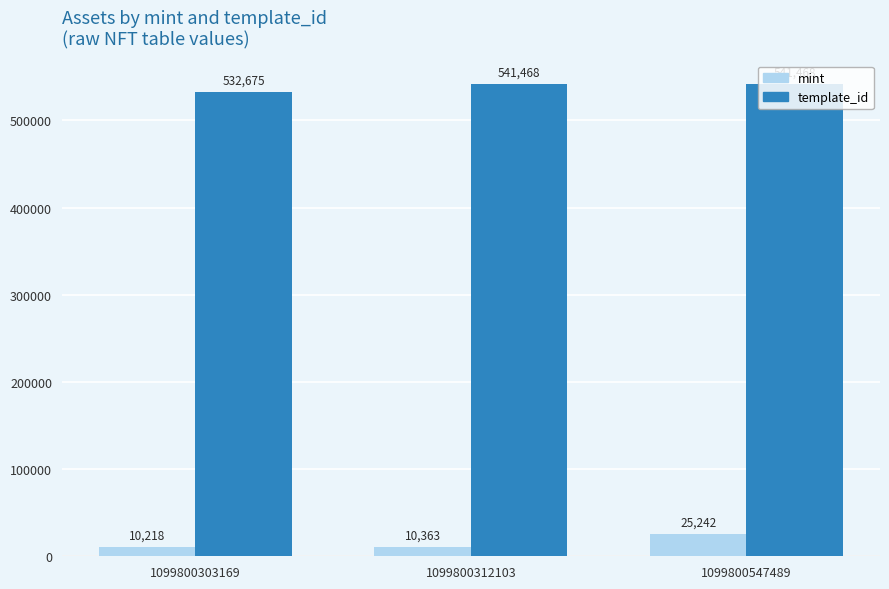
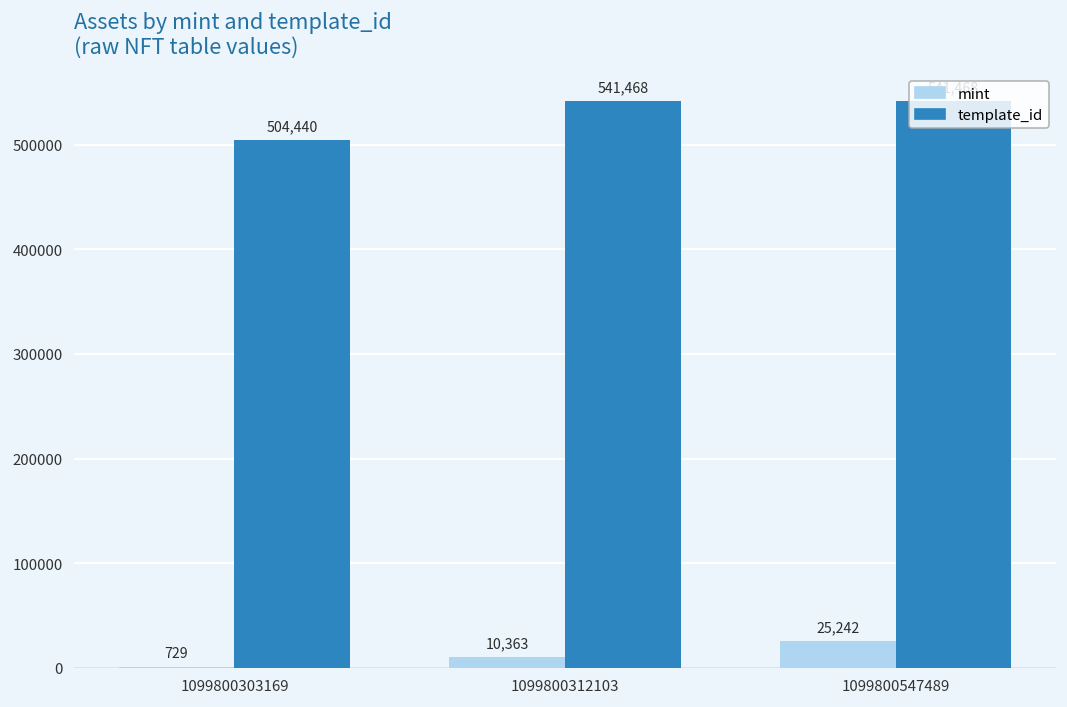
  {
    "mint": {
-     "1099800303169": "10,218",
+     "1099800303169": "729",
      "1099800312103": "10,363",
      "1099800547489": "25,242"
    },
    "template_id": {
-     "1099800303169": "532,675",
+     "1099800303169": "504,440",
      "1099800312103": "541,468"
    }
  }
